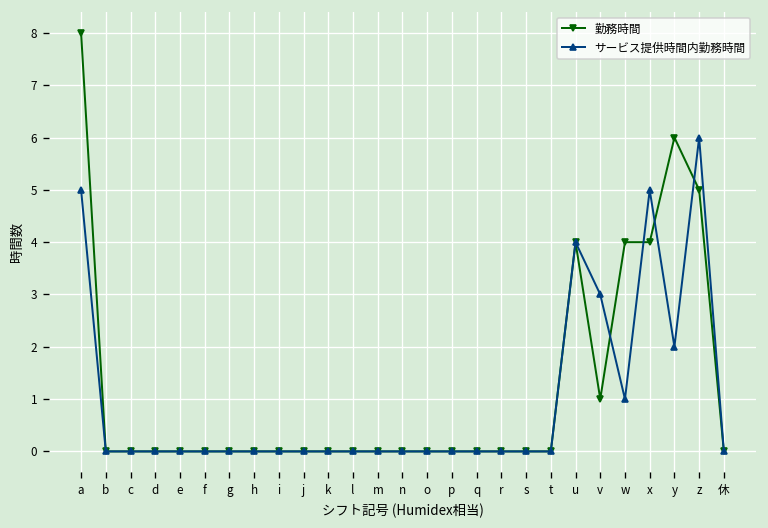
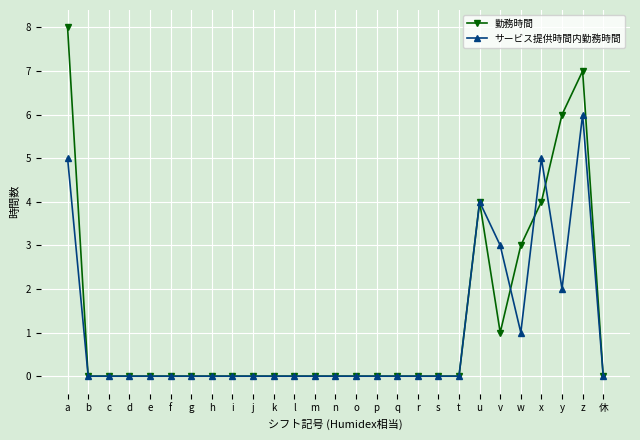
  {
    "勤務時間": {
      "a": 8,
      "v": 1,
-     "w": 4,
+     "w": 3,
      "x": 4,
      "y": 6,
-     "z": 5
+     "z": 7
    },
    "サービス提供時間内勤務時間": {
      "a": 5,
      "v": 3,
      "w": 1,
      "x": 5,
      "y": 2,
      "z": 6
    }
  }
